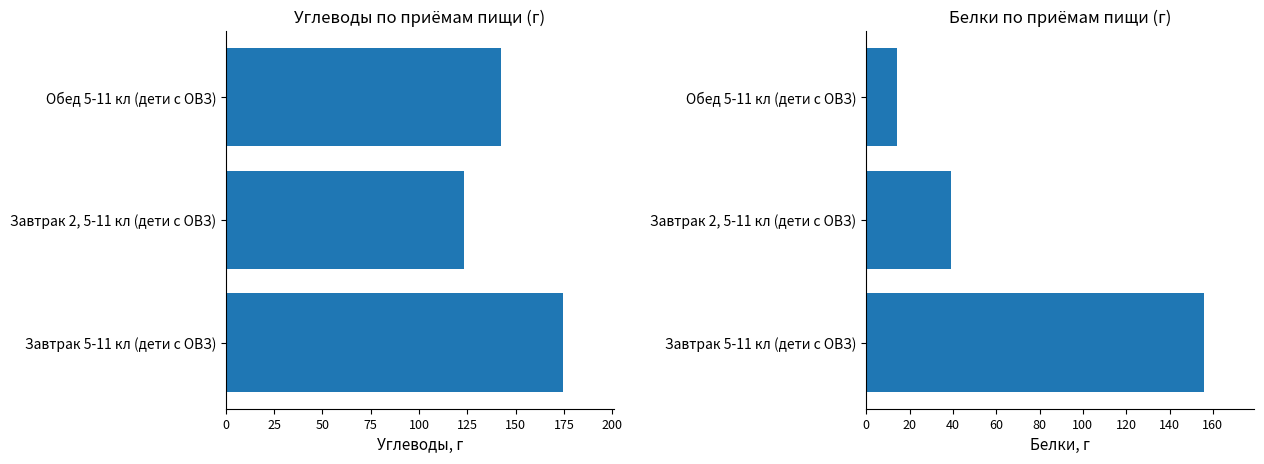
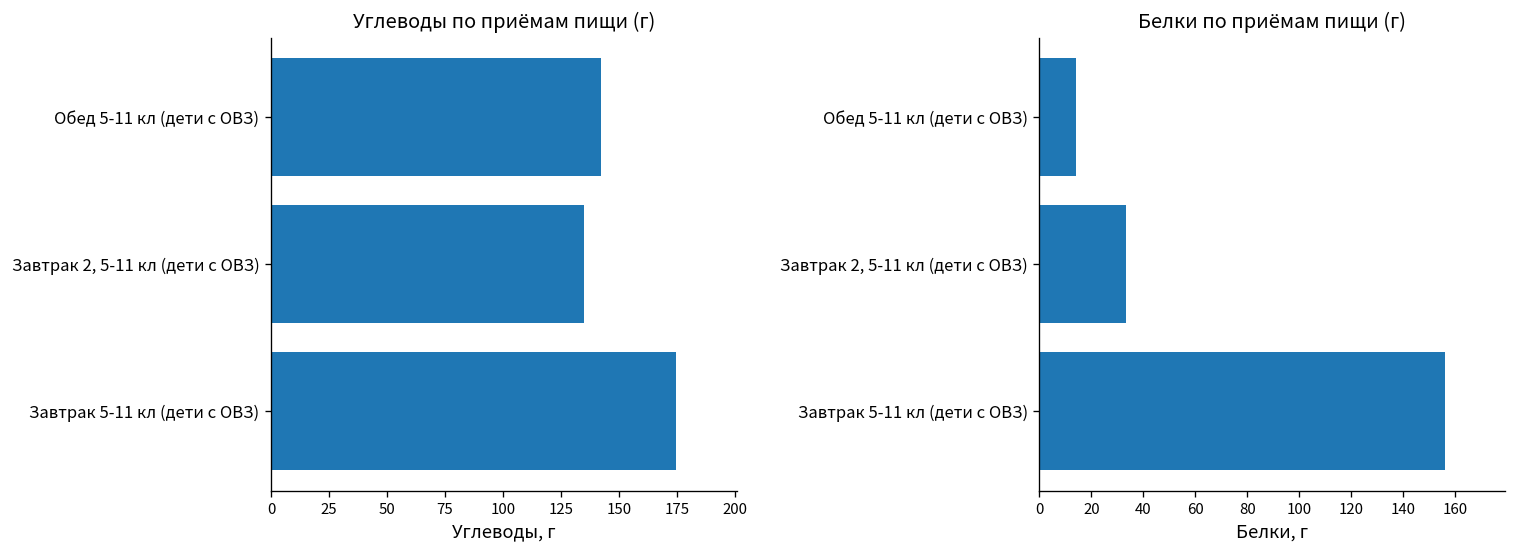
  {
    "Углеводы по приёмам пищи (г)": {
      "Обед 5-11 кл (дети с ОВЗ)": 142,
-     "Завтрак 2, 5-11 кл (дети с ОВЗ)": 123,
+     "Завтрак 2, 5-11 кл (дети с ОВЗ)": 135,
      "Завтрак 5-11 кл (дети с ОВЗ)": 175
    },
    "Белки по приёмам пищи (г)": {
      "Обед 5-11 кл (дети с ОВЗ)": 14,
-     "Завтрак 2, 5-11 кл (дети с ОВЗ)": 39,
+     "Завтрак 2, 5-11 кл (дети с ОВЗ)": 33,
      "Завтрак 5-11 кл (дети с ОВЗ)": 156
    }
  }
